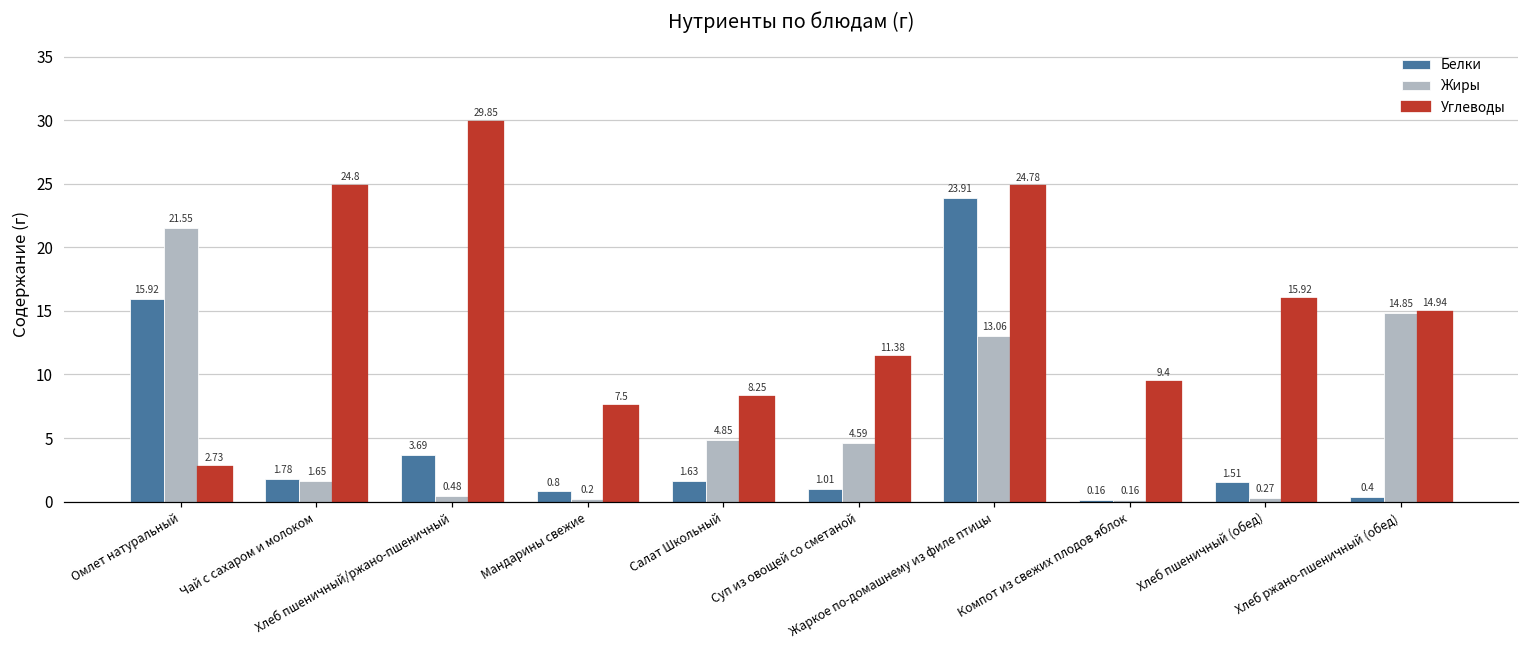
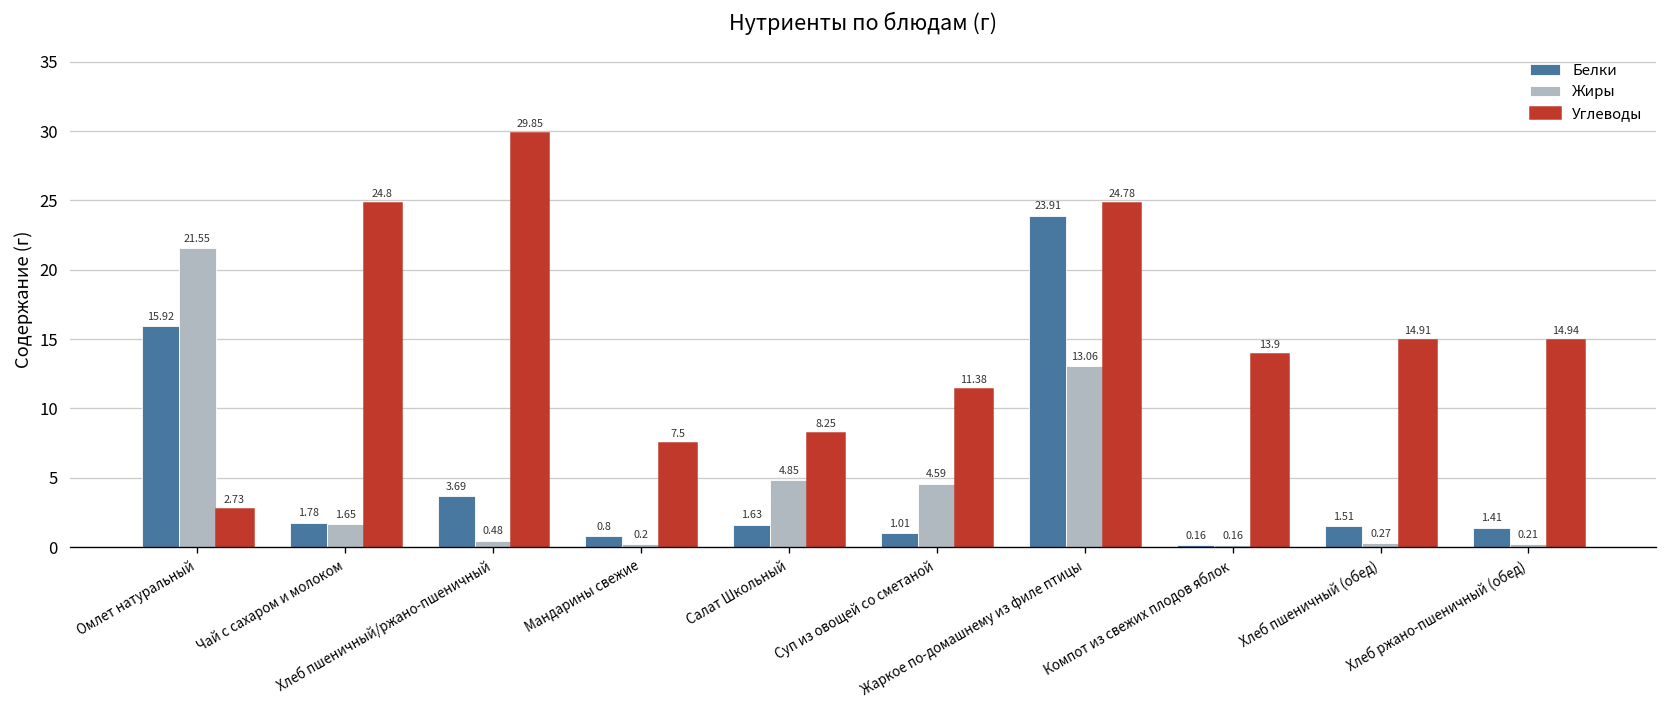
  {
    "Белки": {
      "Омлет натуральный": 15.92,
      "Чай с сахаром и молоком": 1.78,
      "Хлеб пшеничный/ржано-пшеничный": 3.69,
      "Мандарины свежие": 0.8,
      "Салат Школьный": 1.63,
      "Суп из овощей со сметаной": 1.01,
      "Жаркое по-домашнему из филе птицы": 23.91,
      "Компот из свежих плодов яблок": 0.16,
      "Хлеб пшеничный (обед)": 1.51,
-     "Хлеб ржано-пшеничный (обед)": 0.4
+     "Хлеб ржано-пшеничный (обед)": 1.41
    },
    "Жиры": {
      "Омлет натуральный": 21.55,
      "Чай с сахаром и молоком": 1.65,
      "Хлеб пшеничный/ржано-пшеничный": 0.48,
      "Мандарины свежие": 0.2,
      "Салат Школьный": 4.85,
      "Суп из овощей со сметаной": 4.59,
      "Жаркое по-домашнему из филе птицы": 13.06,
      "Компот из свежих плодов яблок": 0.16,
      "Хлеб пшеничный (обед)": 0.27,
-     "Хлеб ржано-пшеничный (обед)": 14.85
+     "Хлеб ржано-пшеничный (обед)": 0.21
    },
    "Углеводы": {
      "Омлет натуральный": 2.73,
      "Чай с сахаром и молоком": 24.8,
      "Хлеб пшеничный/ржано-пшеничный": 29.85,
      "Мандарины свежие": 7.5,
      "Салат Школьный": 8.25,
      "Суп из овощей со сметаной": 11.38,
      "Жаркое по-домашнему из филе птицы": 24.78,
-     "Компот из свежих плодов яблок": 9.4,
-     "Хлеб пшеничный (обед)": 15.92,
+     "Компот из свежих плодов яблок": 13.9,
+     "Хлеб пшеничный (обед)": 14.91,
      "Хлеб ржано-пшеничный (обед)": 14.94
    }
  }
